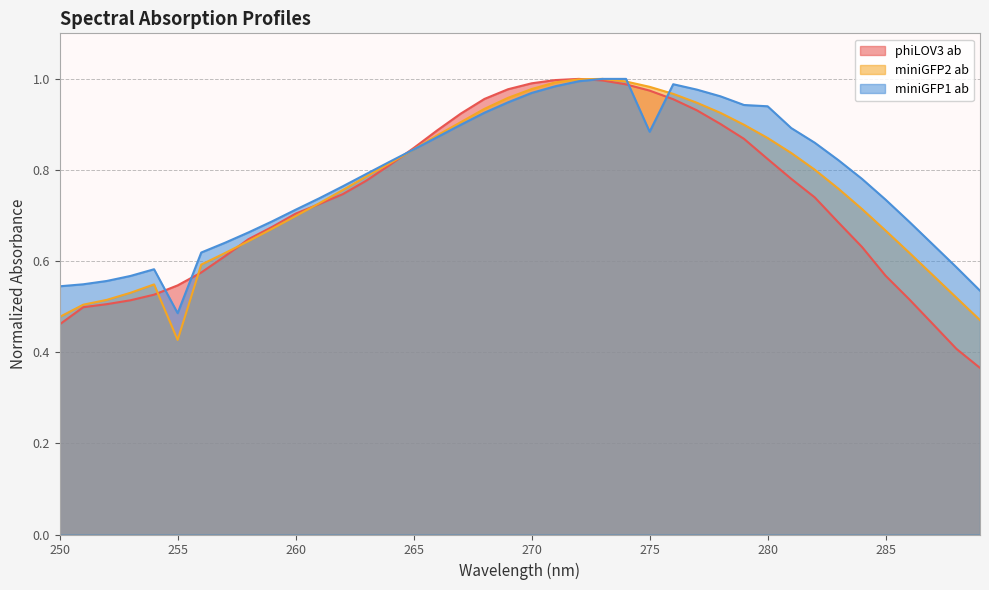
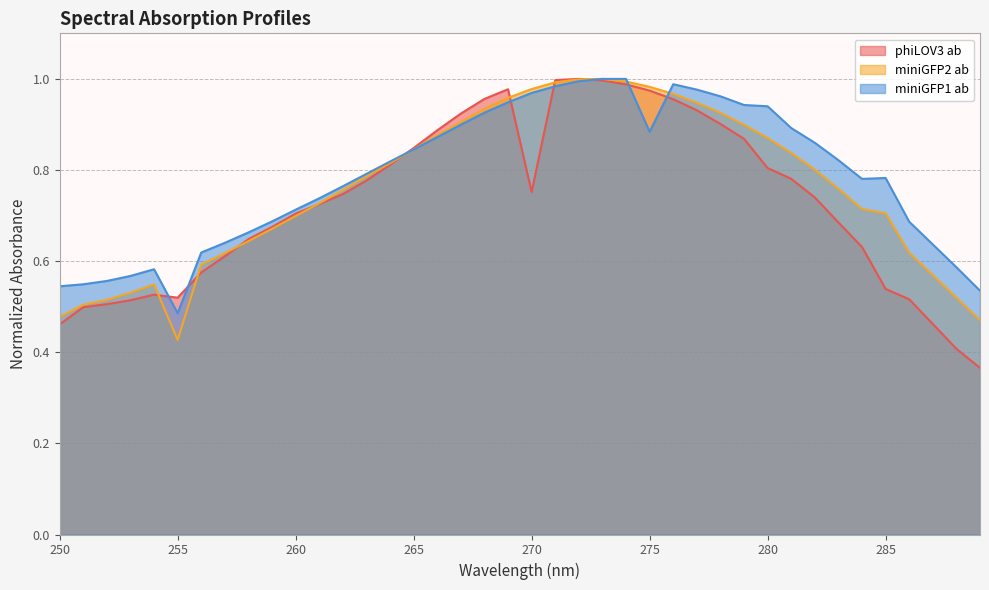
  {
    "phiLOV3 ab": {
      "250": 0.46,
-     "255": 0.55,
-     "270": 0.99,
+     "255": 0.52,
+     "270": 0.75,
      "275": 0.97,
-     "280": 0.82,
-     "285": 0.57
+     "280": 0.80,
+     "285": 0.54
    },
    "miniGFP2 ab": {
      "250": 0.48,
      "255": 0.43,
      "270": 0.98,
      "275": 0.98,
      "280": 0.87,
-     "285": 0.67
+     "285": 0.71
    },
    "miniGFP1 ab": {
      "250": 0.54,
      "255": 0.49,
      "260": 0.71,
      "270": 0.97,
      "275": 0.88,
      "280": 0.94,
-     "285": 0.73
+     "285": 0.78
    }
  }
